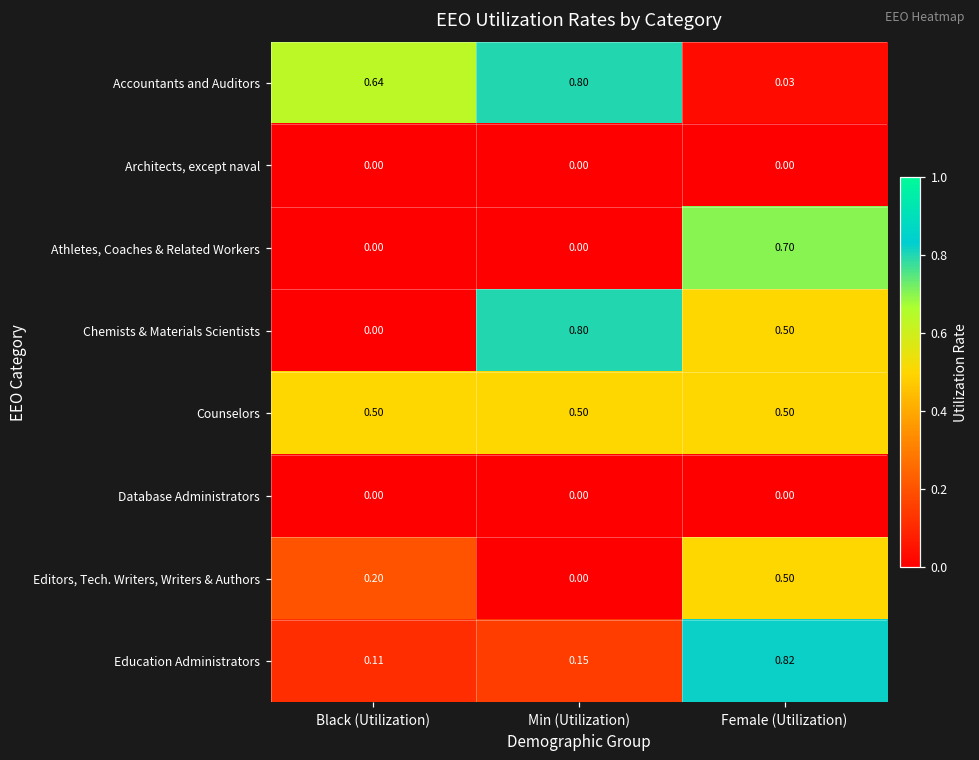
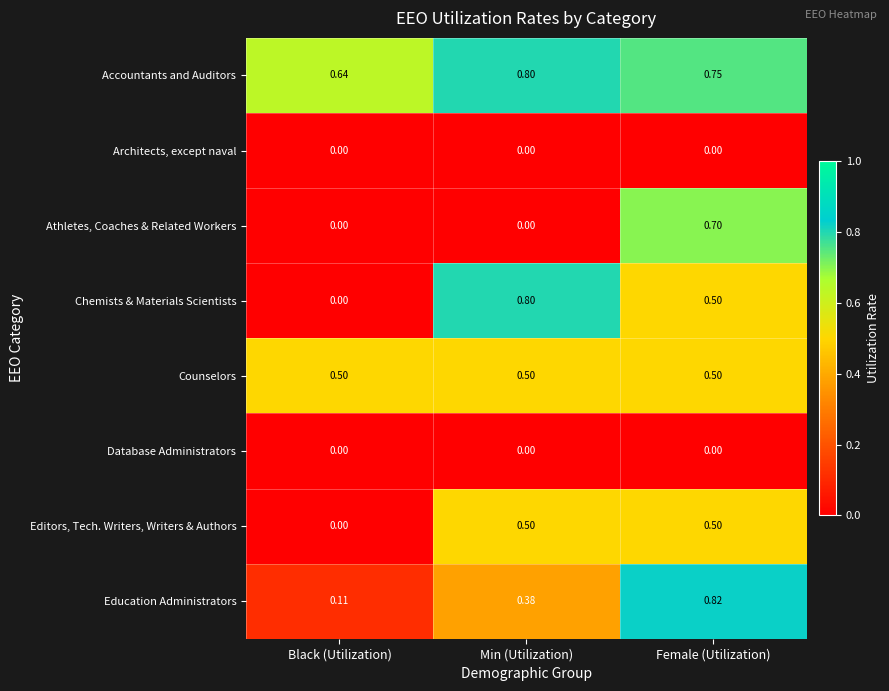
  {
    "Accountants and Auditors": {
      "Black (Utilization)": 0.64,
      "Min (Utilization)": 0.80,
-     "Female (Utilization)": 0.03
+     "Female (Utilization)": 0.75
    },
    "Architects, except naval": {
      "Black (Utilization)": 0.00,
      "Min (Utilization)": 0.00,
      "Female (Utilization)": 0.00
    },
    "Athletes, Coaches & Related Workers": {
      "Black (Utilization)": 0.00,
      "Min (Utilization)": 0.00,
      "Female (Utilization)": 0.70
    },
    "Chemists & Materials Scientists": {
      "Black (Utilization)": 0.00,
      "Min (Utilization)": 0.80,
      "Female (Utilization)": 0.50
    },
    "Counselors": {
      "Black (Utilization)": 0.50,
      "Min (Utilization)": 0.50,
      "Female (Utilization)": 0.50
    },
    "Database Administrators": {
      "Black (Utilization)": 0.00,
      "Min (Utilization)": 0.00,
      "Female (Utilization)": 0.00
    },
    "Editors, Tech. Writers, Writers & Authors": {
-     "Black (Utilization)": 0.20,
-     "Min (Utilization)": 0.00,
+     "Black (Utilization)": 0.00,
+     "Min (Utilization)": 0.50,
      "Female (Utilization)": 0.50
    },
    "Education Administrators": {
      "Black (Utilization)": 0.11,
-     "Min (Utilization)": 0.15,
+     "Min (Utilization)": 0.38,
      "Female (Utilization)": 0.82
    }
  }
